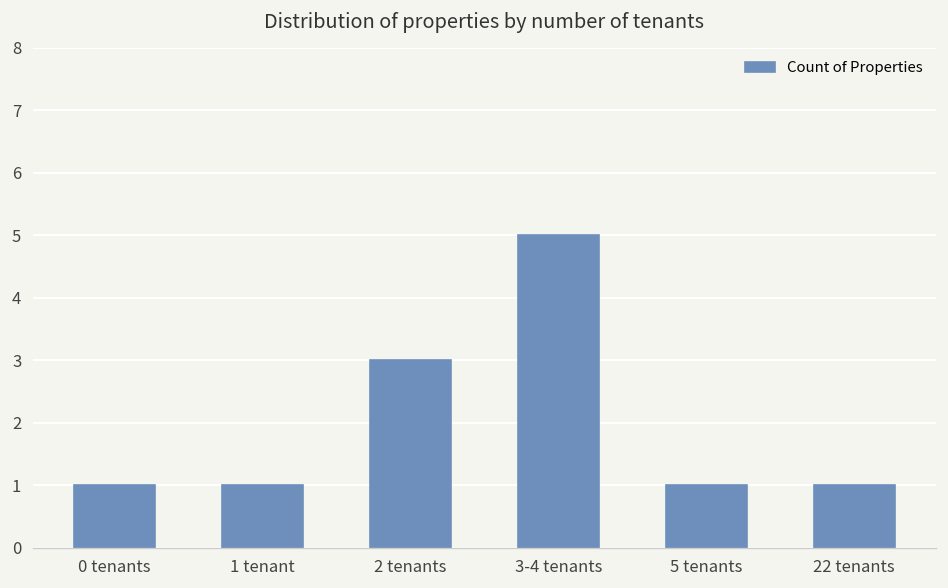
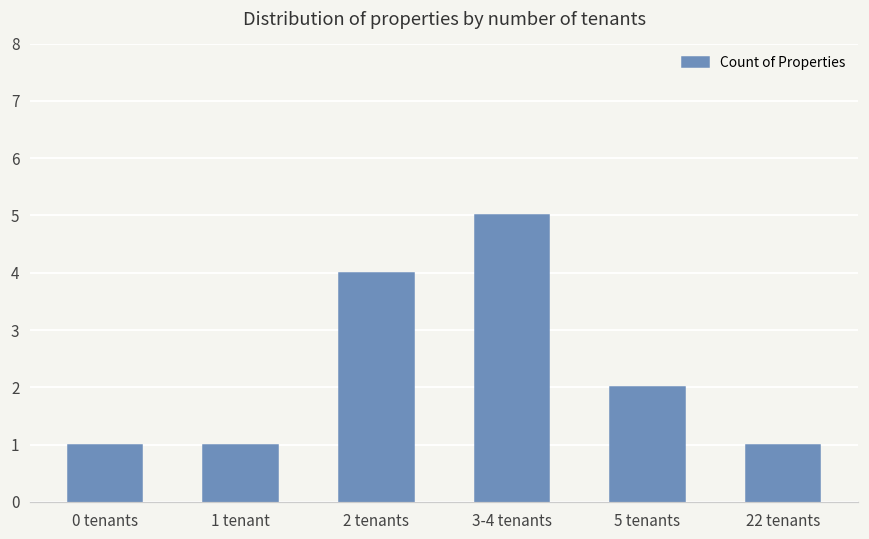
  {
    "0 tenants": 1,
    "1 tenant": 1,
-   "2 tenants": 3,
+   "2 tenants": 4,
    "3-4 tenants": 5,
-   "5 tenants": 1,
+   "5 tenants": 2,
    "22 tenants": 1
  }
